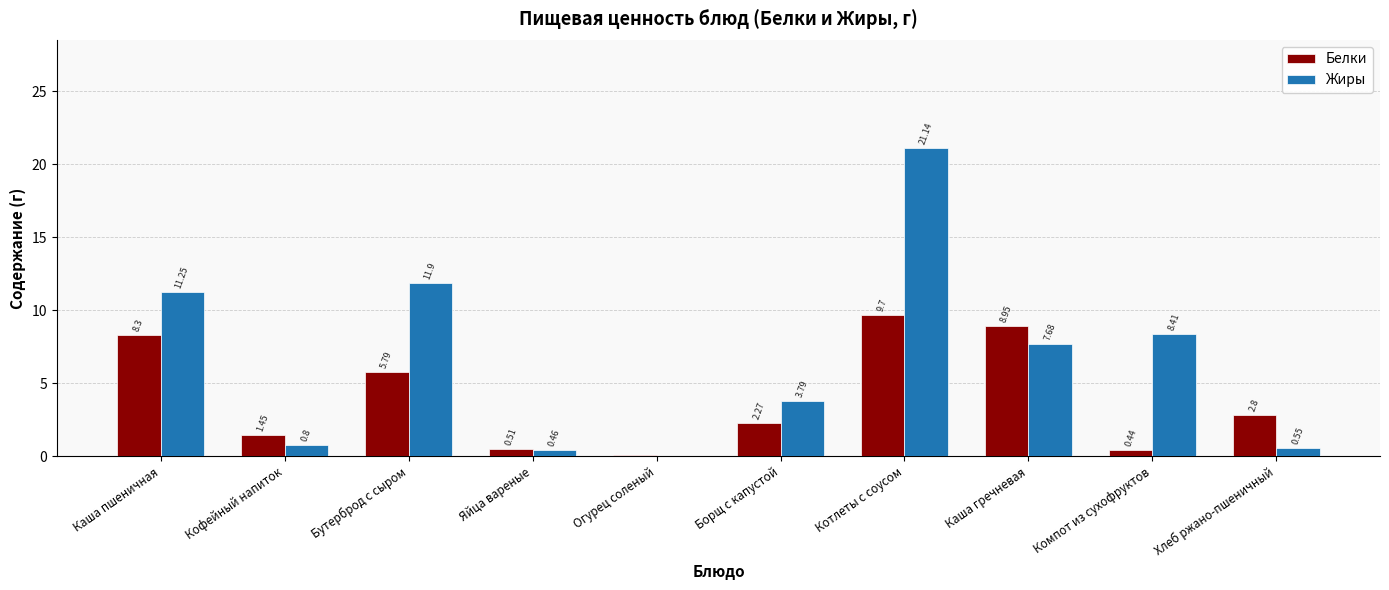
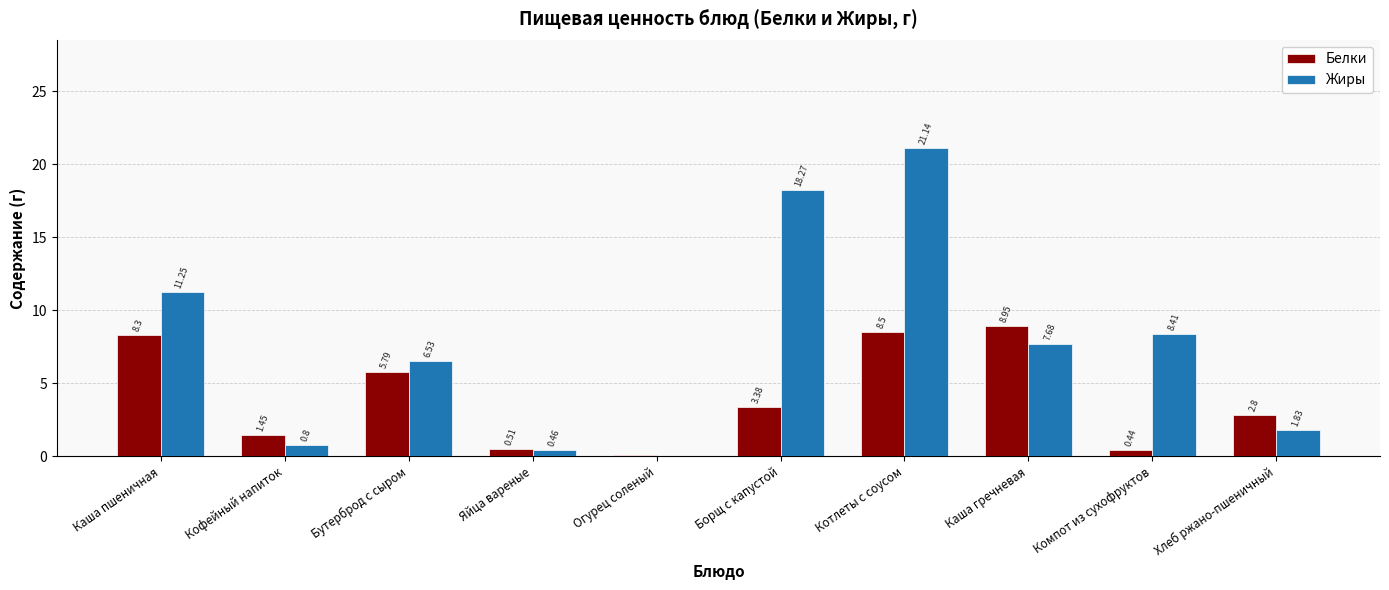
  {
    "Белки": {
      "Каша пшеничная": 8.3,
      "Кофейный напиток": 1.45,
      "Бутерброд с сыром": 5.79,
      "Яйца вареные": 0.51,
-     "Борщ с капустой": 2.27,
-     "Котлеты с соусом": 9.7,
+     "Борщ с капустой": 3.38,
+     "Котлеты с соусом": 8.5,
      "Каша гречневая": 8.95,
      "Компот из сухофруктов": 0.44,
      "Хлеб ржано-пшеничный": 2.8
    },
    "Жиры": {
      "Каша пшеничная": 11.25,
      "Кофейный напиток": 0.8,
-     "Бутерброд с сыром": 11.9,
+     "Бутерброд с сыром": 6.53,
      "Яйца вареные": 0.46,
-     "Борщ с капустой": 3.79,
+     "Борщ с капустой": 18.27,
      "Котлеты с соусом": 21.14,
      "Каша гречневая": 7.68,
      "Компот из сухофруктов": 8.41,
-     "Хлеб ржано-пшеничный": 0.55
+     "Хлеб ржано-пшеничный": 1.83
    }
  }
